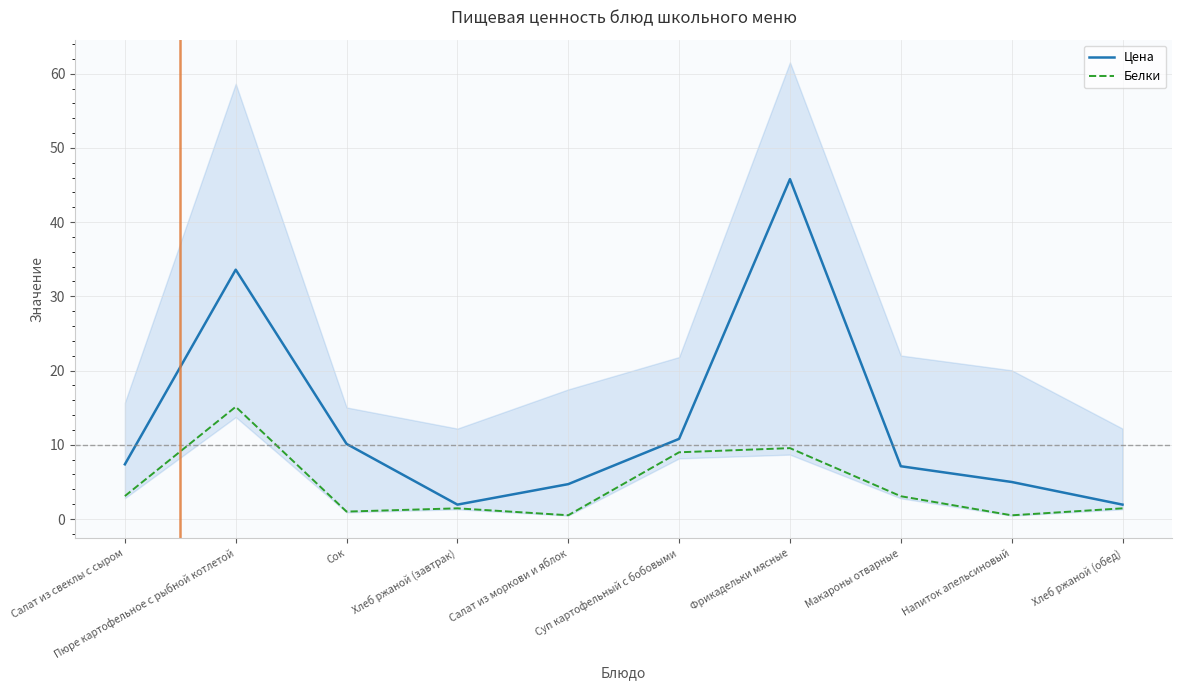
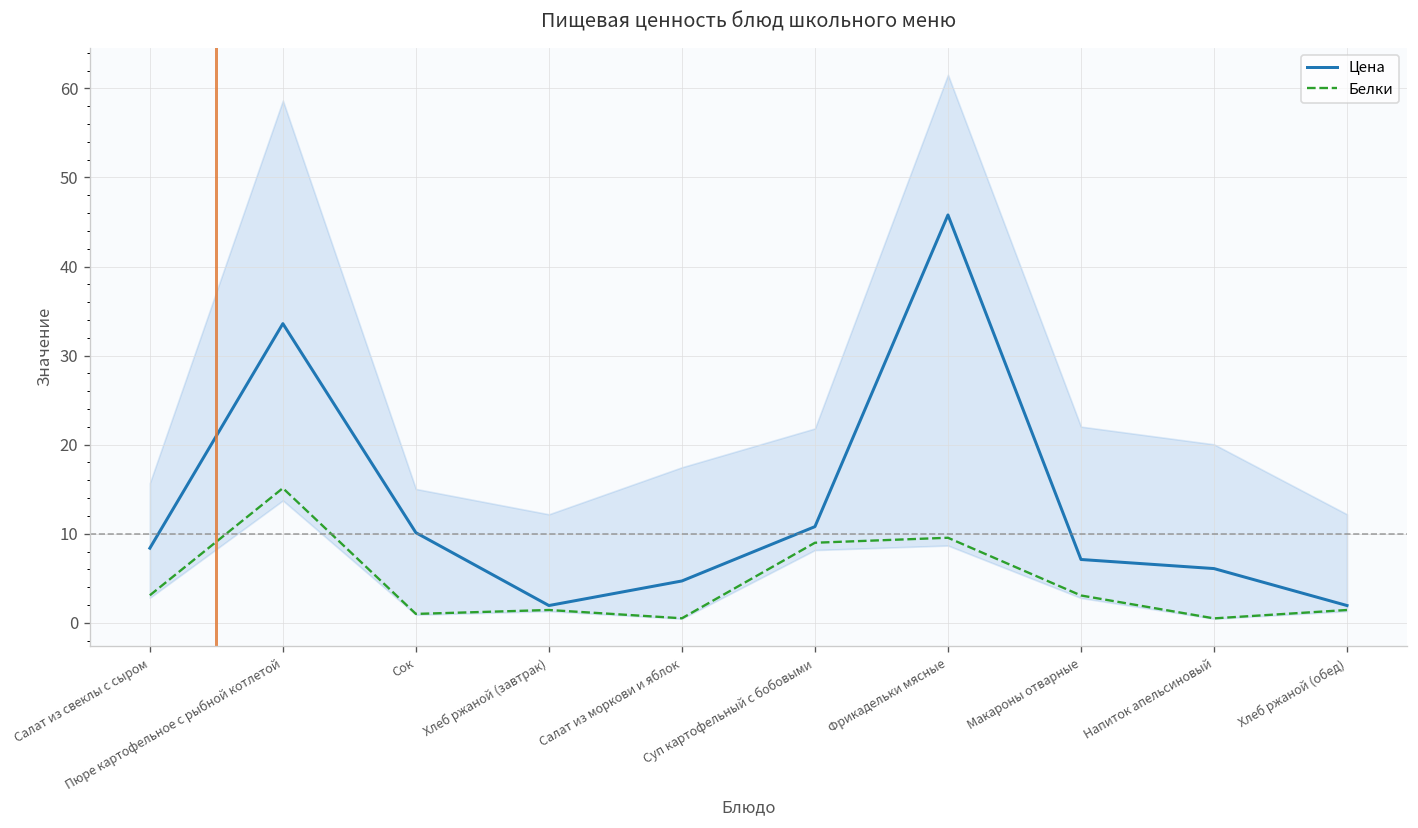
  {
    "Цена": {
-     "Салат из свеклы с сыром": 7,
+     "Салат из свеклы с сыром": 8,
      "Пюре картофельное с рыбной котлетой": 34,
      "Сок": 10,
      "Хлеб ржаной (завтрак)": 2,
      "Салат из моркови и яблок": 5,
      "Суп картофельный с бобовыми": 11,
      "Фрикадельки мясные": 46,
      "Макароны отварные": 7,
-     "Напиток апельсиновый": 5,
+     "Напиток апельсиновый": 6,
      "Хлеб ржаной (обед)": 2
    },
    "Белки": {
      "Салат из свеклы с сыром": 3,
      "Пюре картофельное с рыбной котлетой": 15,
      "Сок": 1,
      "Хлеб ржаной (завтрак)": 1,
      "Салат из моркови и яблок": 1,
      "Суп картофельный с бобовыми": 9,
      "Фрикадельки мясные": 10,
      "Макароны отварные": 3,
      "Напиток апельсиновый": 1,
      "Хлеб ржаной (обед)": 1
    }
  }
